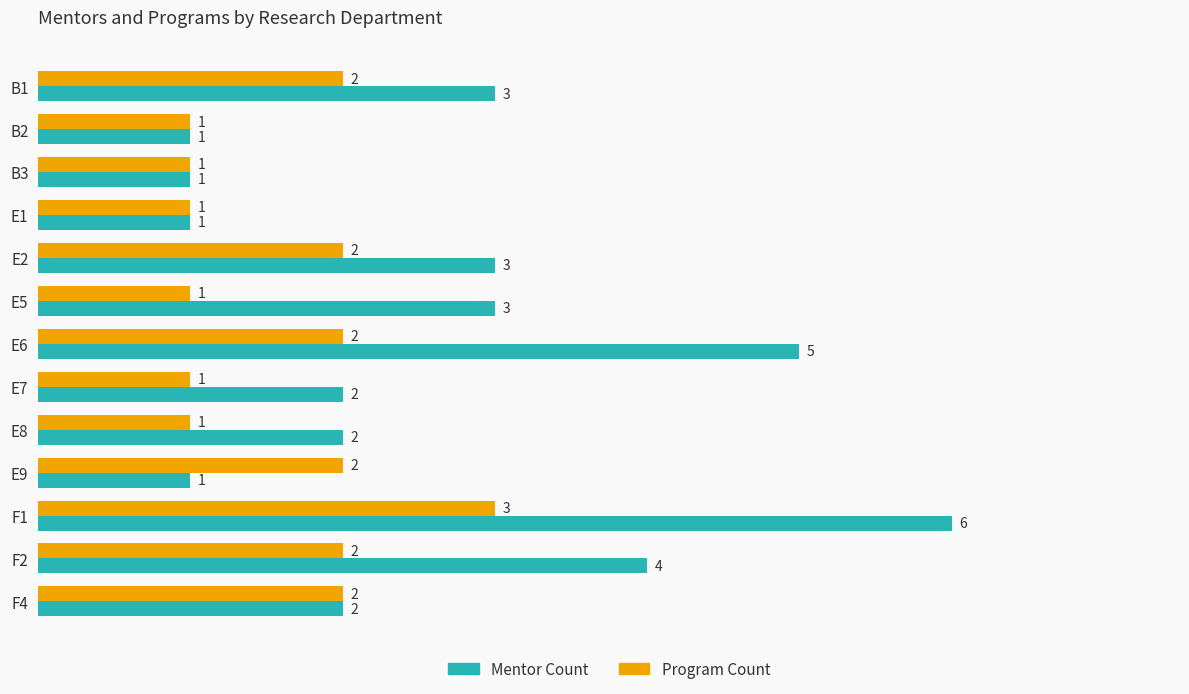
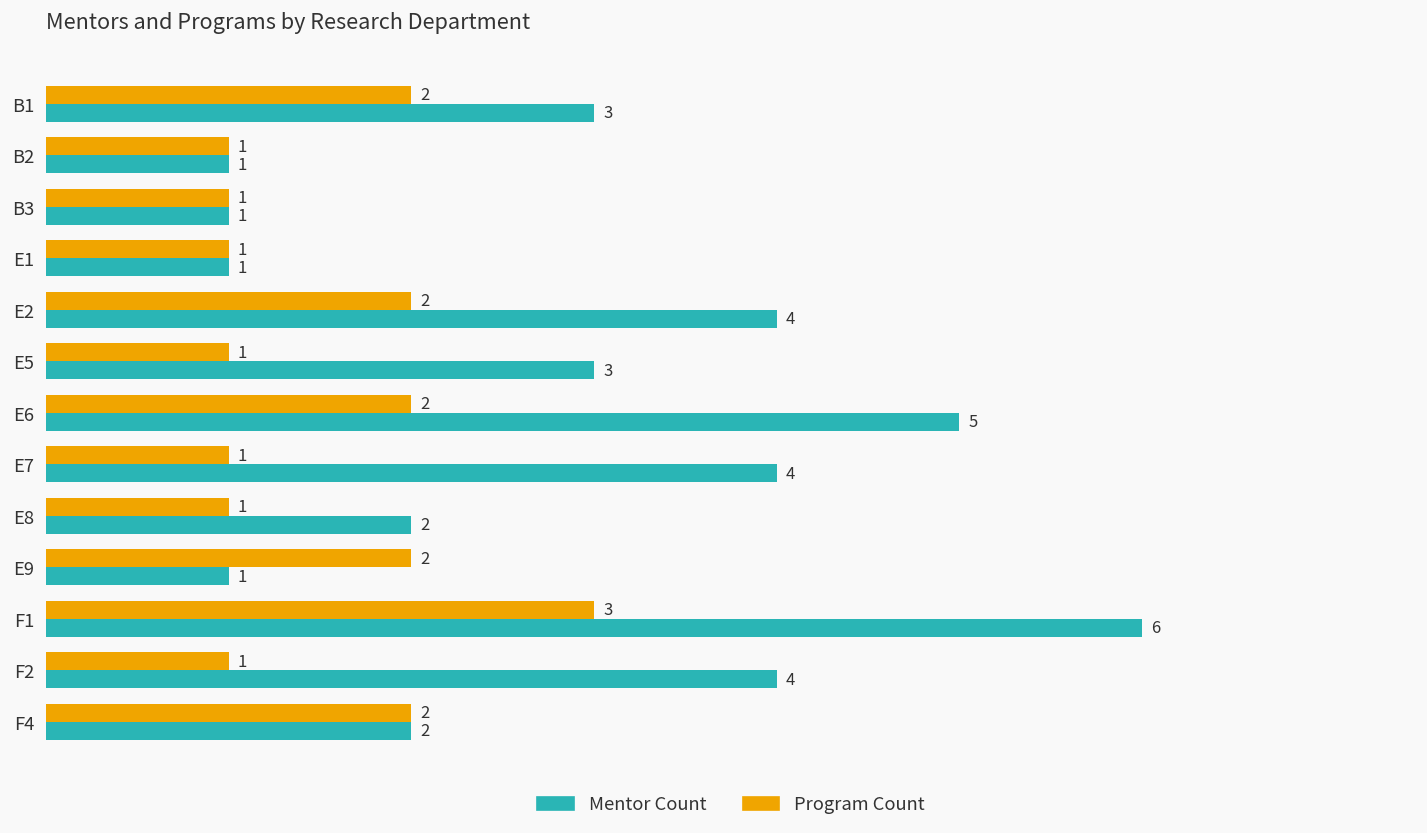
  {
    "Mentor Count": {
      "B1": 3,
      "B2": 1,
      "B3": 1,
      "E1": 1,
-     "E2": 3,
+     "E2": 4,
      "E5": 3,
      "E6": 5,
-     "E7": 2,
+     "E7": 4,
      "E8": 2,
      "E9": 1,
      "F1": 6,
      "F2": 4,
      "F4": 2
    },
    "Program Count": {
      "B1": 2,
      "B2": 1,
      "B3": 1,
      "E1": 1,
      "E2": 2,
      "E5": 1,
      "E6": 2,
      "E7": 1,
      "E8": 1,
      "E9": 2,
      "F1": 3,
-     "F2": 2,
+     "F2": 1,
      "F4": 2
    }
  }
